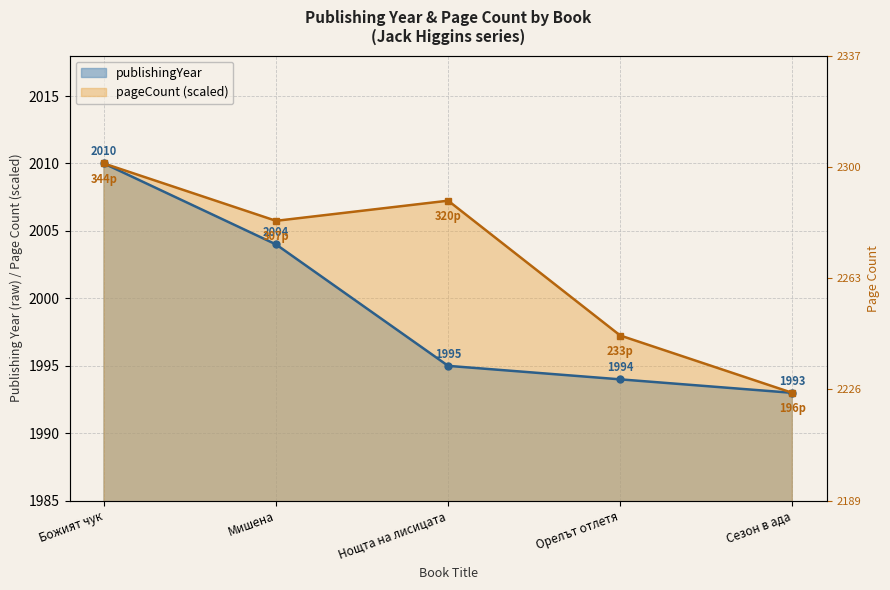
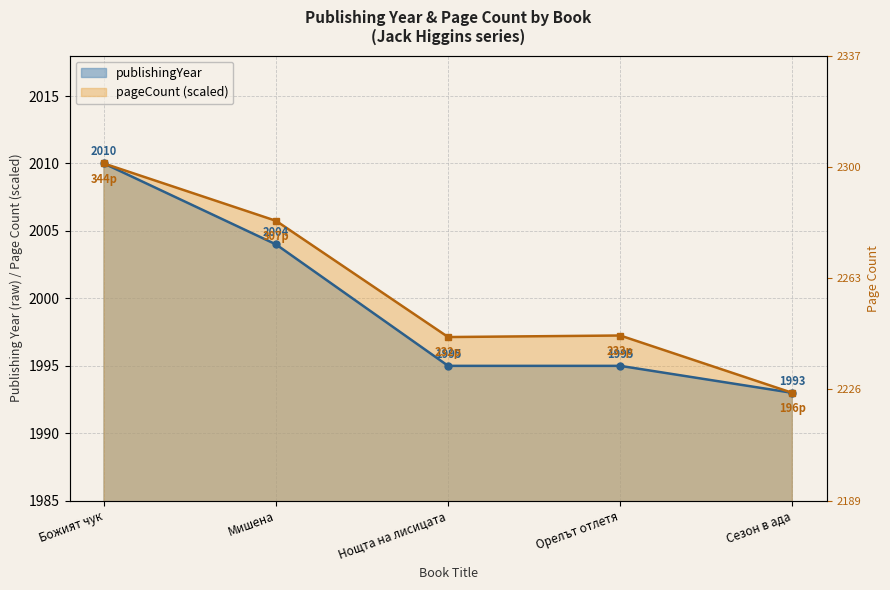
  {
    "publishingYear": {
      "Нощта на лисицата": "1995",
-     "Орелът отлетя": "1994"
+     "Орелът отлетя": "1995"
    },
    "pageCount (scaled)": {
-     "Нощта на лисицата": "320p"
+     "Нощта на лисицата": "232p"
    }
  }
